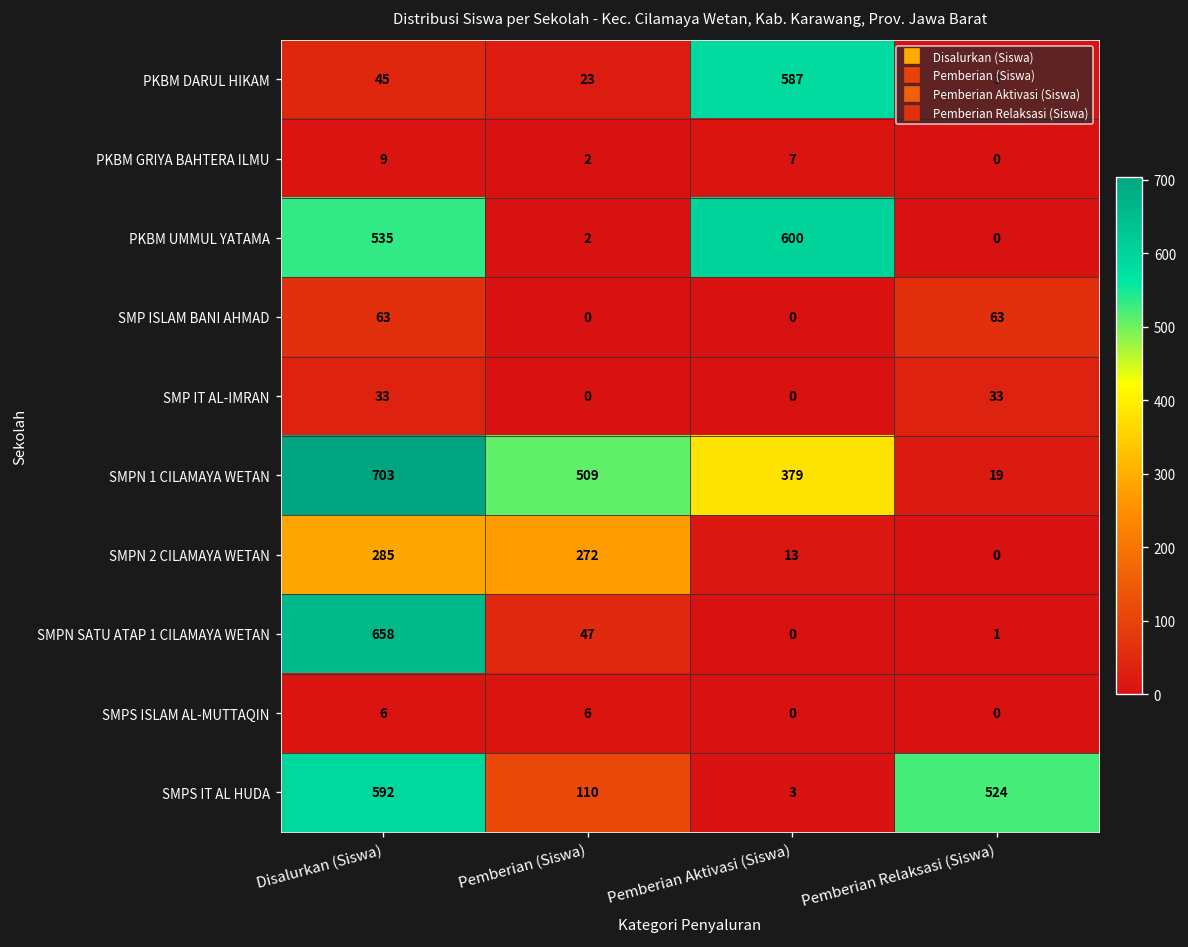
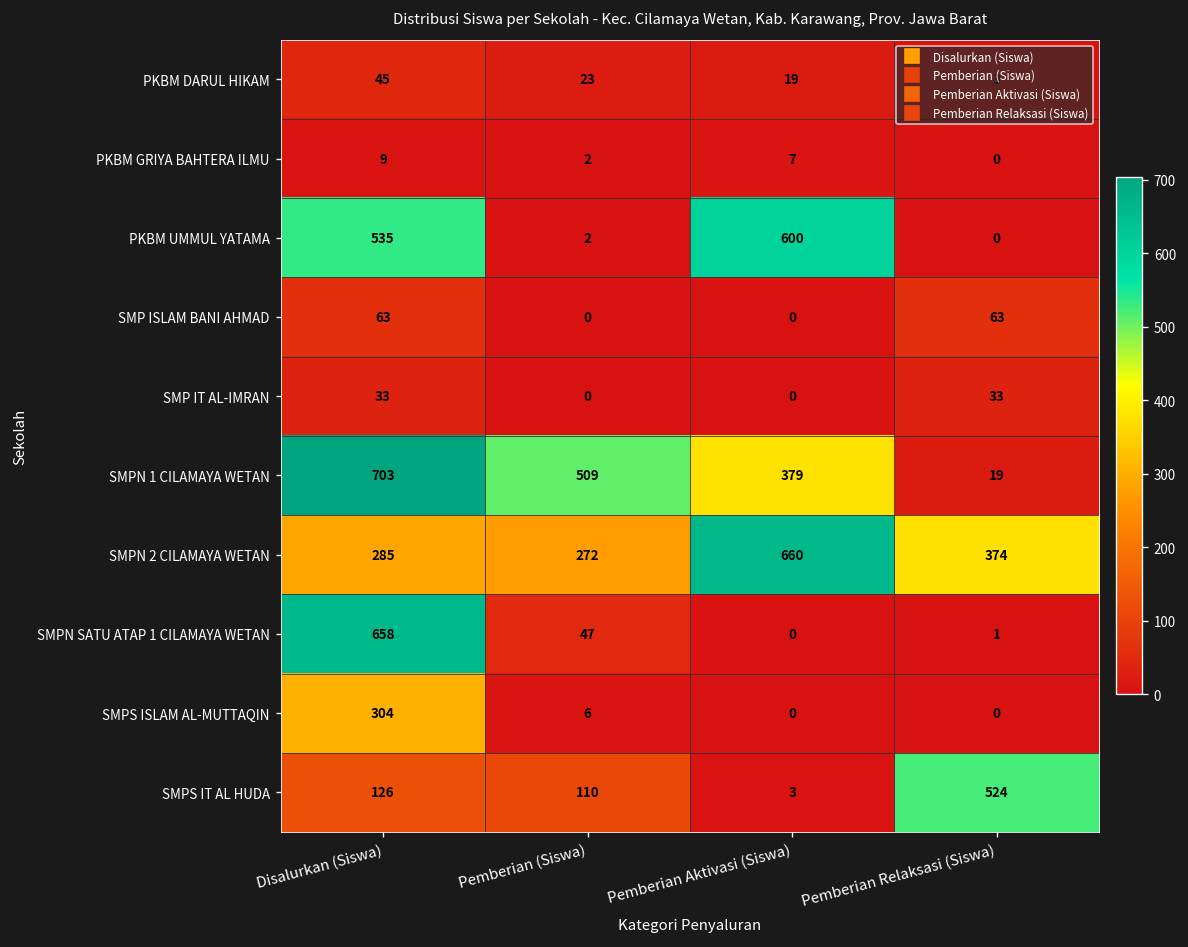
  {
    "PKBM DARUL HIKAM": {
      "Disalurkan (Siswa)": 45,
      "Pemberian (Siswa)": 23,
-     "Pemberian Aktivasi (Siswa)": 587
+     "Pemberian Aktivasi (Siswa)": 19
    },
    "PKBM GRIYA BAHTERA ILMU": {
      "Disalurkan (Siswa)": 9,
      "Pemberian (Siswa)": 2,
      "Pemberian Aktivasi (Siswa)": 7,
      "Pemberian Relaksasi (Siswa)": 0
    },
    "PKBM UMMUL YATAMA": {
      "Disalurkan (Siswa)": 535,
      "Pemberian (Siswa)": 2,
      "Pemberian Aktivasi (Siswa)": 600,
      "Pemberian Relaksasi (Siswa)": 0
    },
    "SMP ISLAM BANI AHMAD": {
      "Disalurkan (Siswa)": 63,
      "Pemberian (Siswa)": 0,
      "Pemberian Aktivasi (Siswa)": 0,
      "Pemberian Relaksasi (Siswa)": 63
    },
    "SMP IT AL-IMRAN": {
      "Disalurkan (Siswa)": 33,
      "Pemberian (Siswa)": 0,
      "Pemberian Aktivasi (Siswa)": 0,
      "Pemberian Relaksasi (Siswa)": 33
    },
    "SMPN 1 CILAMAYA WETAN": {
      "Disalurkan (Siswa)": 703,
      "Pemberian (Siswa)": 509,
      "Pemberian Aktivasi (Siswa)": 379,
      "Pemberian Relaksasi (Siswa)": 19
    },
    "SMPN 2 CILAMAYA WETAN": {
      "Disalurkan (Siswa)": 285,
      "Pemberian (Siswa)": 272,
-     "Pemberian Aktivasi (Siswa)": 13,
-     "Pemberian Relaksasi (Siswa)": 0
+     "Pemberian Aktivasi (Siswa)": 660,
+     "Pemberian Relaksasi (Siswa)": 374
    },
    "SMPN SATU ATAP 1 CILAMAYA WETAN": {
      "Disalurkan (Siswa)": 658,
      "Pemberian (Siswa)": 47,
      "Pemberian Aktivasi (Siswa)": 0,
      "Pemberian Relaksasi (Siswa)": 1
    },
    "SMPS ISLAM AL-MUTTAQIN": {
-     "Disalurkan (Siswa)": 6,
+     "Disalurkan (Siswa)": 304,
      "Pemberian (Siswa)": 6,
      "Pemberian Aktivasi (Siswa)": 0,
      "Pemberian Relaksasi (Siswa)": 0
    },
    "SMPS IT AL HUDA": {
-     "Disalurkan (Siswa)": 592,
+     "Disalurkan (Siswa)": 126,
      "Pemberian (Siswa)": 110,
      "Pemberian Aktivasi (Siswa)": 3,
      "Pemberian Relaksasi (Siswa)": 524
    }
  }
